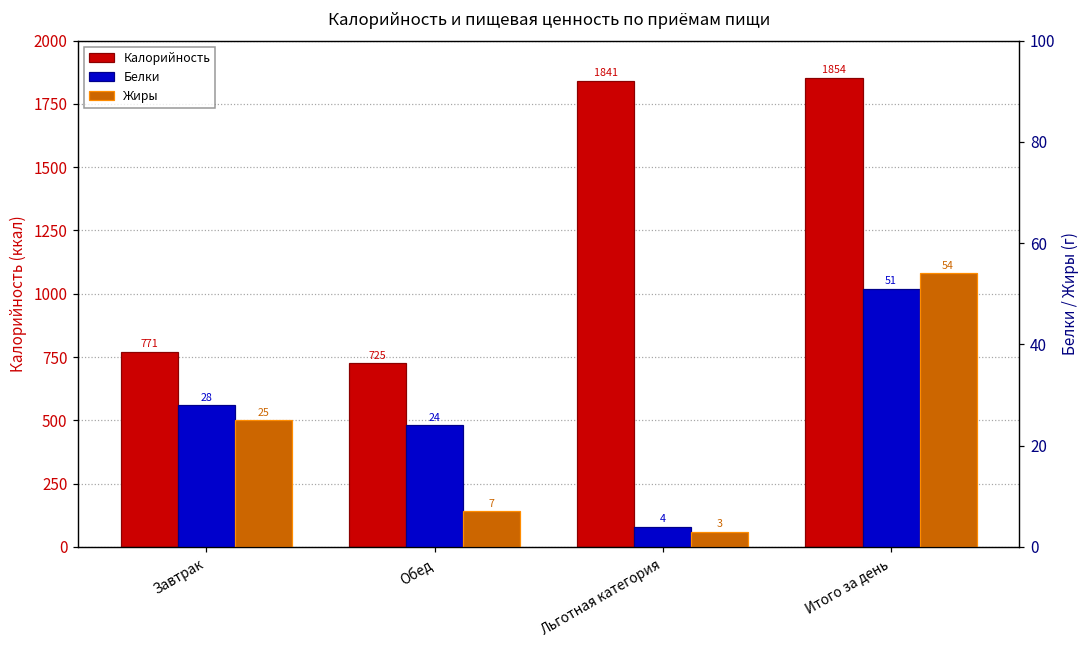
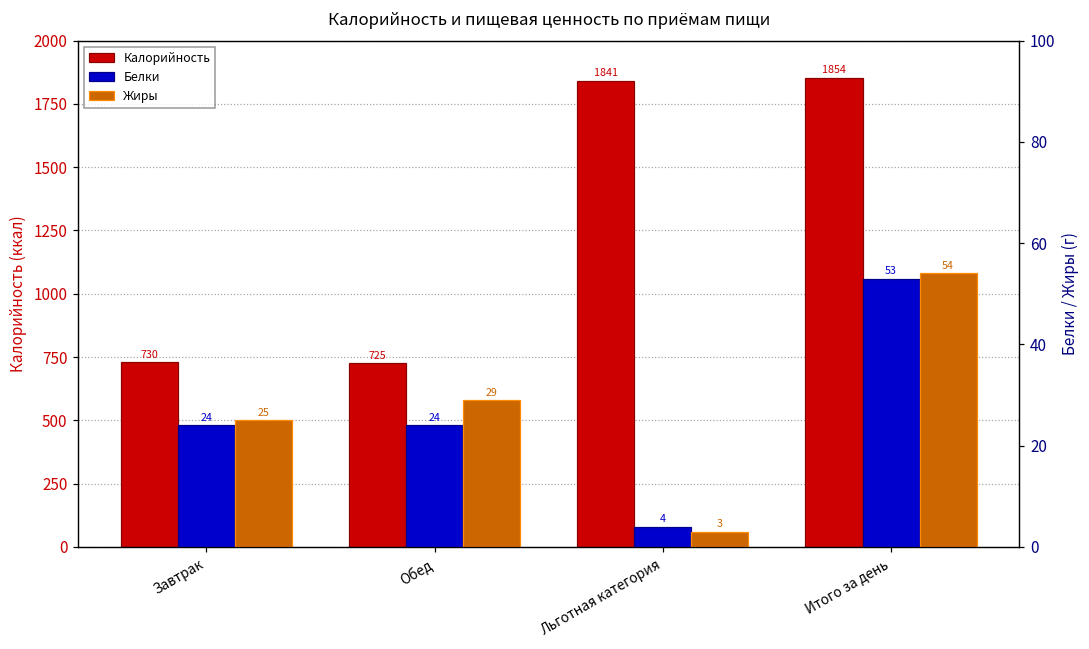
  {
    "Калорийность": {
-     "Завтрак": 771,
+     "Завтрак": 730,
      "Обед": 725,
      "Льготная категория": 1841,
      "Итого за день": 1854
    },
    "Белки": {
-     "Завтрак": 28,
+     "Завтрак": 24,
      "Обед": 24,
      "Льготная категория": 4,
-     "Итого за день": 51
+     "Итого за день": 53
    },
    "Жиры": {
      "Завтрак": 25,
-     "Обед": 7,
+     "Обед": 29,
      "Льготная категория": 3,
      "Итого за день": 54
    }
  }
